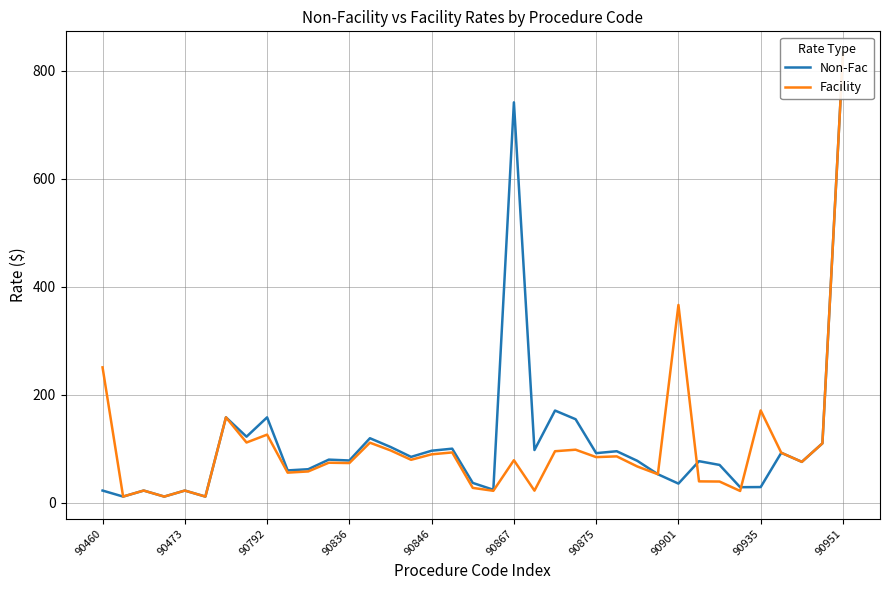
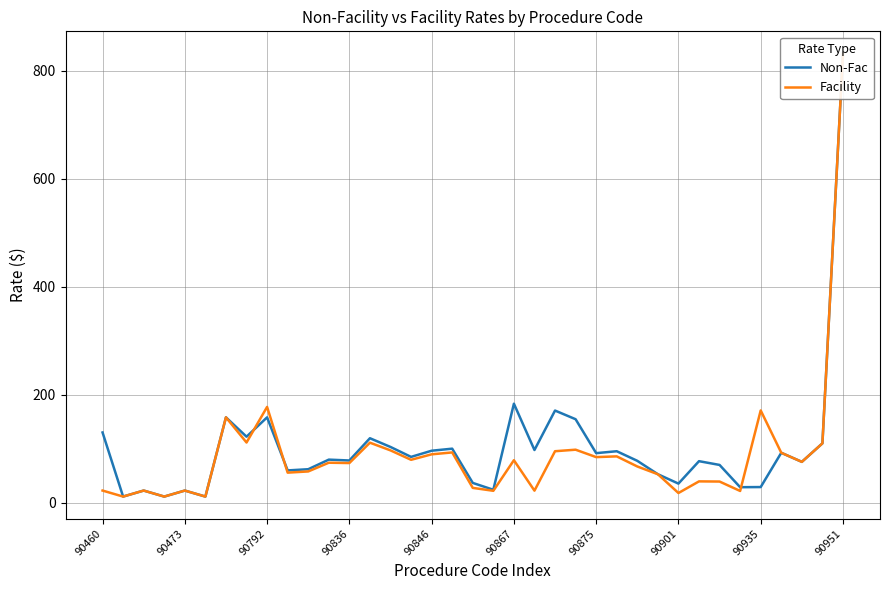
  {
    "Non-Fac": {
-     "90460": 20,
+     "90460": 130,
      "90792": 160,
      "90836": 80,
      "90846": 100,
-     "90867": 740,
+     "90867": 180,
      "90875": 90,
      "90901": 40,
      "90935": 30
    },
    "Facility": {
-     "90460": 250,
-     "90792": 130,
+     "90460": 20,
+     "90792": 180,
      "90836": 70,
      "90846": 90,
      "90867": 80,
      "90875": 80,
-     "90901": 370,
+     "90901": 20,
      "90935": 170
    }
  }
